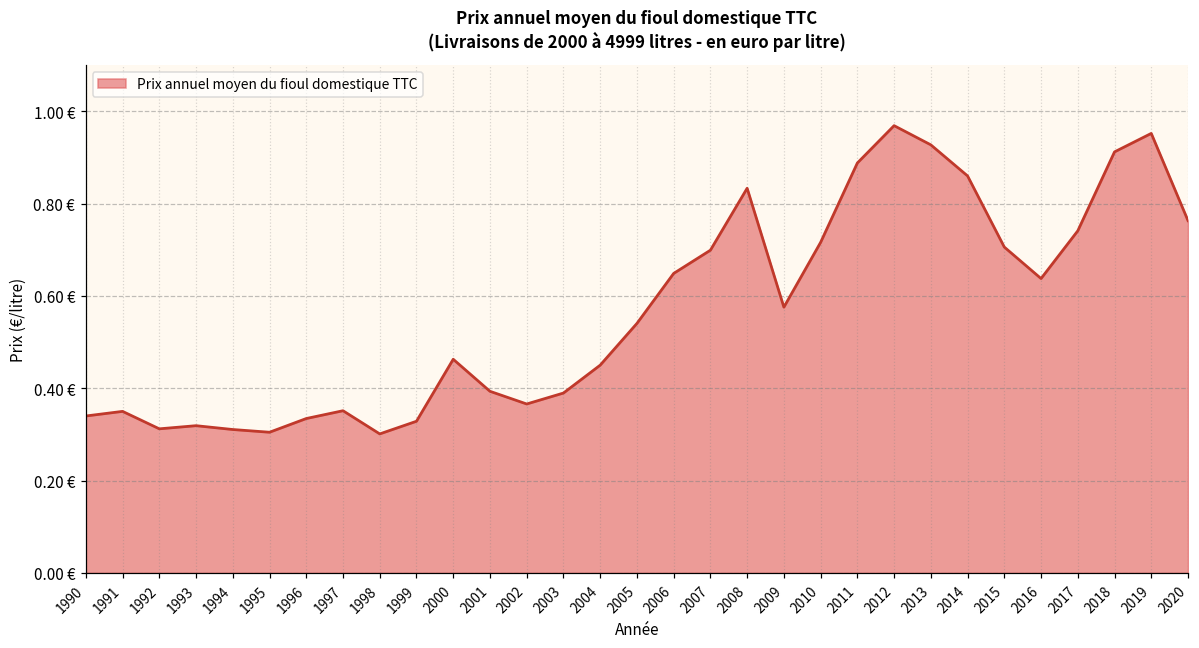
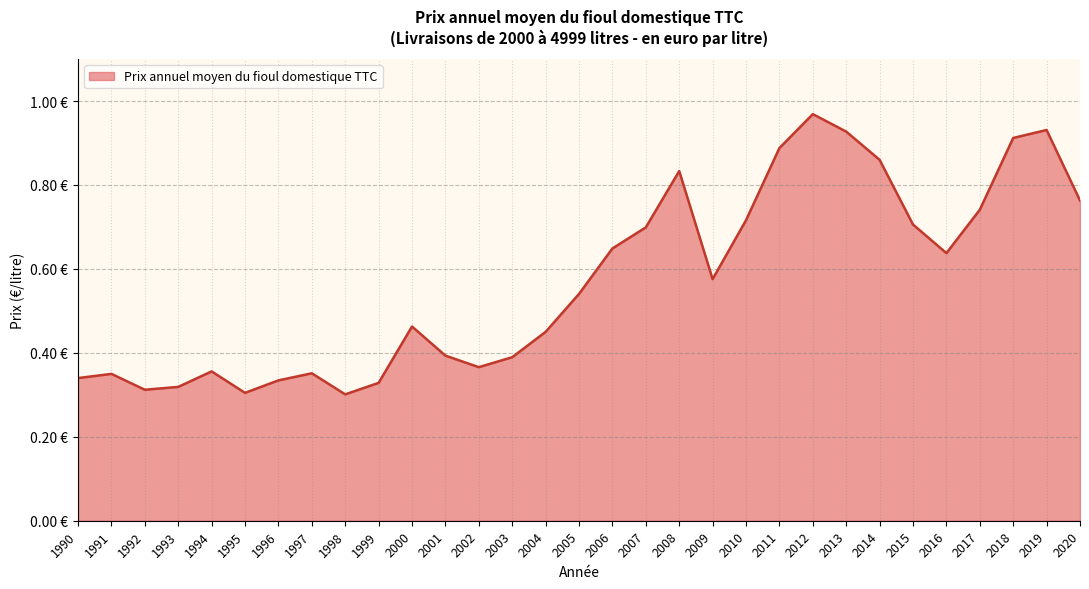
  {
    "1990": "0.34 €",
    "1991": "0.35 €",
    "1992": "0.31 €",
    "1993": "0.32 €",
-   "1994": "0.31 €",
+   "1994": "0.36 €",
    "1995": "0.30 €",
    "1996": "0.33 €",
    "1997": "0.35 €",
    "1998": "0.30 €",
    "1999": "0.33 €",
    "2000": "0.46 €",
    "2001": "0.39 €",
    "2002": "0.37 €",
    "2003": "0.39 €",
    "2004": "0.45 €",
    "2005": "0.54 €",
    "2006": "0.65 €",
    "2007": "0.70 €",
    "2008": "0.83 €",
    "2009": "0.58 €",
    "2010": "0.72 €",
    "2011": "0.89 €",
    "2012": "0.97 €",
    "2013": "0.93 €",
    "2014": "0.86 €",
    "2015": "0.71 €",
    "2016": "0.64 €",
    "2017": "0.74 €",
    "2018": "0.91 €",
-   "2019": "0.95 €",
+   "2019": "0.93 €",
    "2020": "0.76 €"
  }
